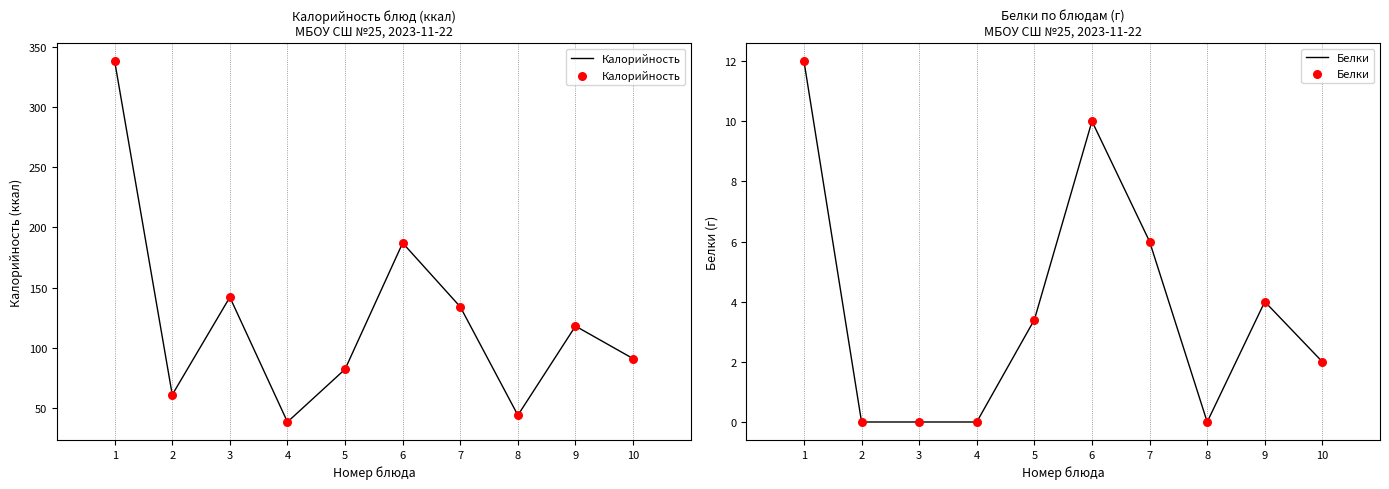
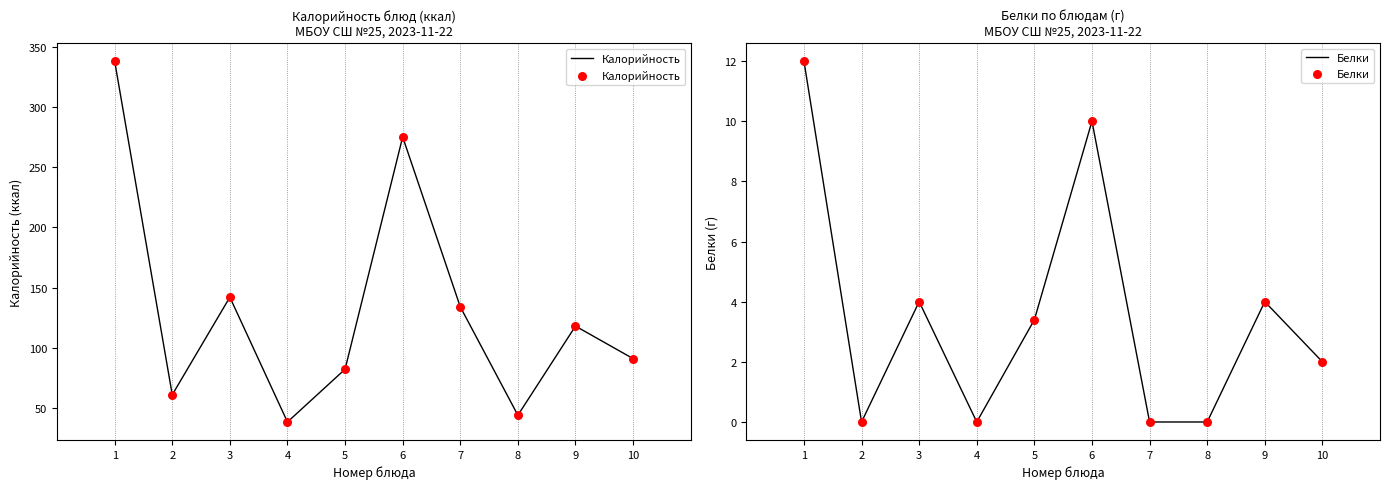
  {
    "Калорийность блюд (ккал) МБОУ СШ №25, 2023-11-22": {
      "1": 338,
      "2": 61,
      "3": 142,
      "4": 38,
      "5": 82,
-     "6": 187,
+     "6": 275,
      "7": 134,
      "8": 44,
      "9": 118,
      "10": 91
    },
    "Белки по блюдам (г) МБОУ СШ №25, 2023-11-22": {
      "1": 12,
      "2": 0,
-     "3": 0,
+     "3": 4,
      "4": 0,
      "5": 3.4,
      "6": 10,
-     "7": 6,
+     "7": 0,
      "8": 0,
      "9": 4,
      "10": 2
    }
  }
